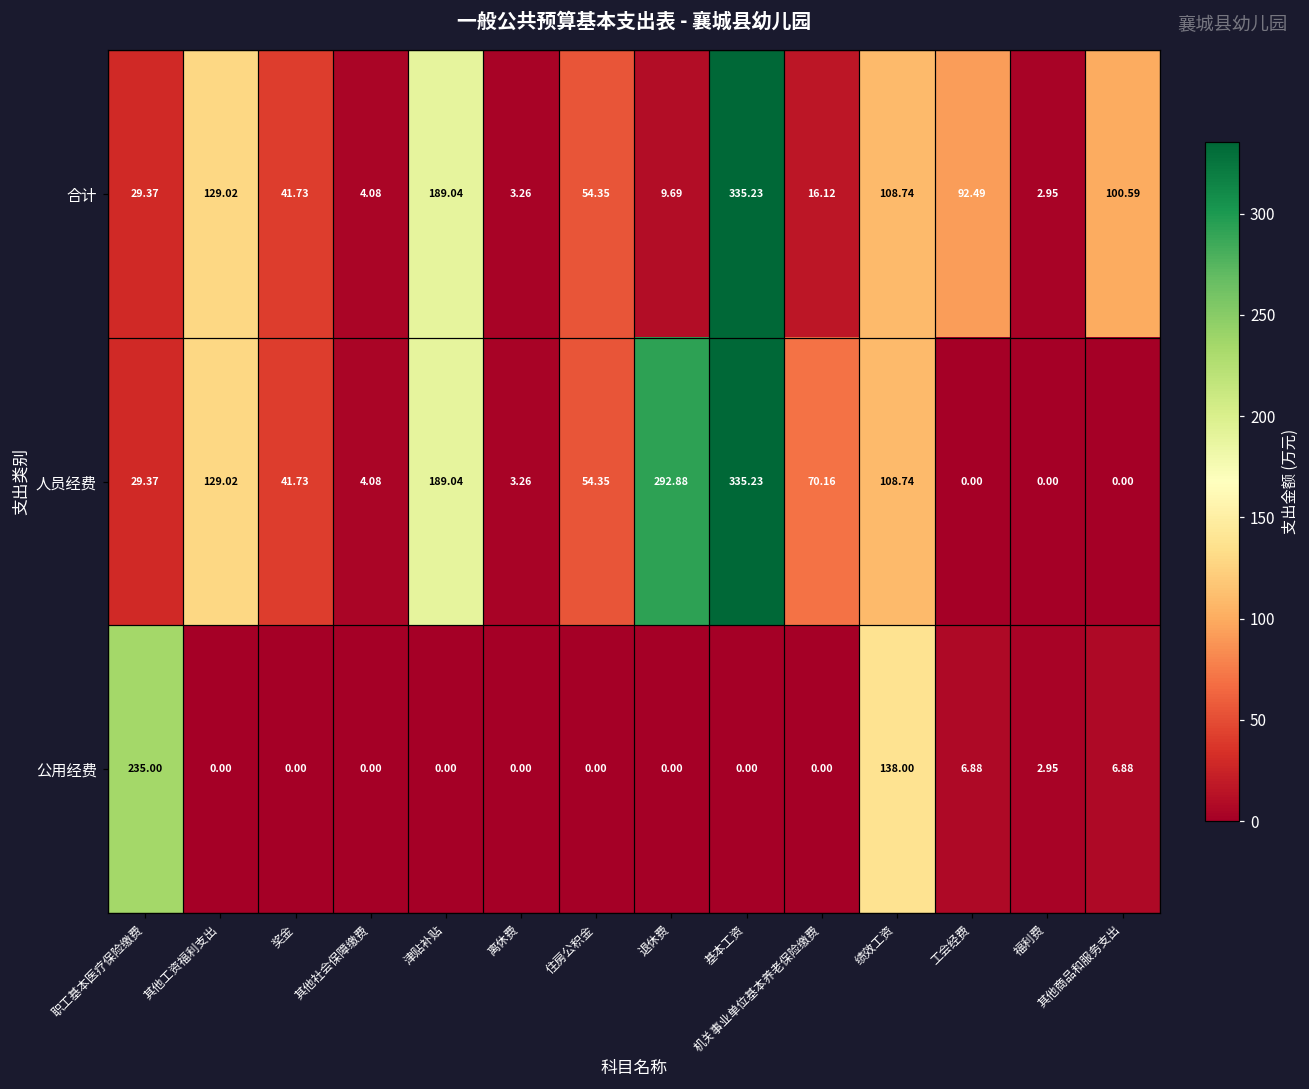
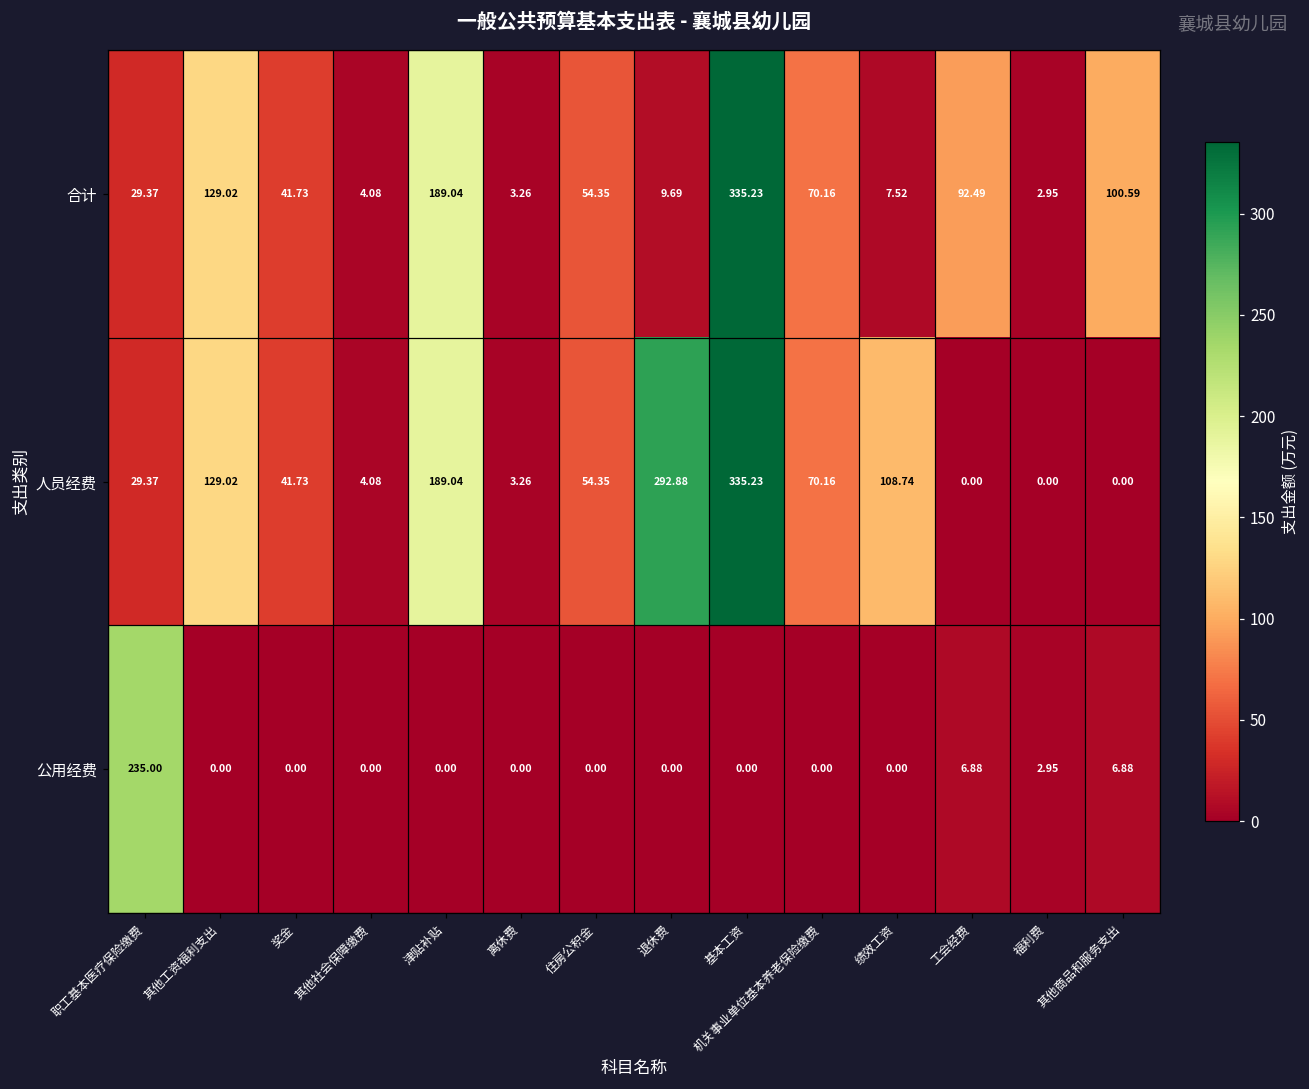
  {
    "合计": {
      "职工基本医疗保险缴费": 29.37,
      "其他工资福利支出": 129.02,
      "奖金": 41.73,
      "其他社会保障缴费": 4.08,
      "津贴补贴": 189.04,
      "离休费": 3.26,
      "住房公积金": 54.35,
      "退休费": 9.69,
      "基本工资": 335.23,
-     "机关事业单位基本养老保险缴费": 16.12,
-     "绩效工资": 108.74,
+     "机关事业单位基本养老保险缴费": 70.16,
+     "绩效工资": 7.52,
      "工会经费": 92.49,
      "福利费": 2.95,
      "其他商品和服务支出": 100.59
    },
    "人员经费": {
      "职工基本医疗保险缴费": 29.37,
      "其他工资福利支出": 129.02,
      "奖金": 41.73,
      "其他社会保障缴费": 4.08,
      "津贴补贴": 189.04,
      "离休费": 3.26,
      "住房公积金": 54.35,
      "退休费": 292.88,
      "基本工资": 335.23,
      "机关事业单位基本养老保险缴费": 70.16,
      "绩效工资": 108.74,
      "工会经费": 0.00,
      "福利费": 0.00,
      "其他商品和服务支出": 0.00
    },
    "公用经费": {
      "职工基本医疗保险缴费": 235.00,
      "其他工资福利支出": 0.00,
      "奖金": 0.00,
      "其他社会保障缴费": 0.00,
      "津贴补贴": 0.00,
      "离休费": 0.00,
      "住房公积金": 0.00,
      "退休费": 0.00,
      "基本工资": 0.00,
      "机关事业单位基本养老保险缴费": 0.00,
-     "绩效工资": 138.00,
+     "绩效工资": 0.00,
      "工会经费": 6.88,
      "福利费": 2.95,
      "其他商品和服务支出": 6.88
    }
  }
